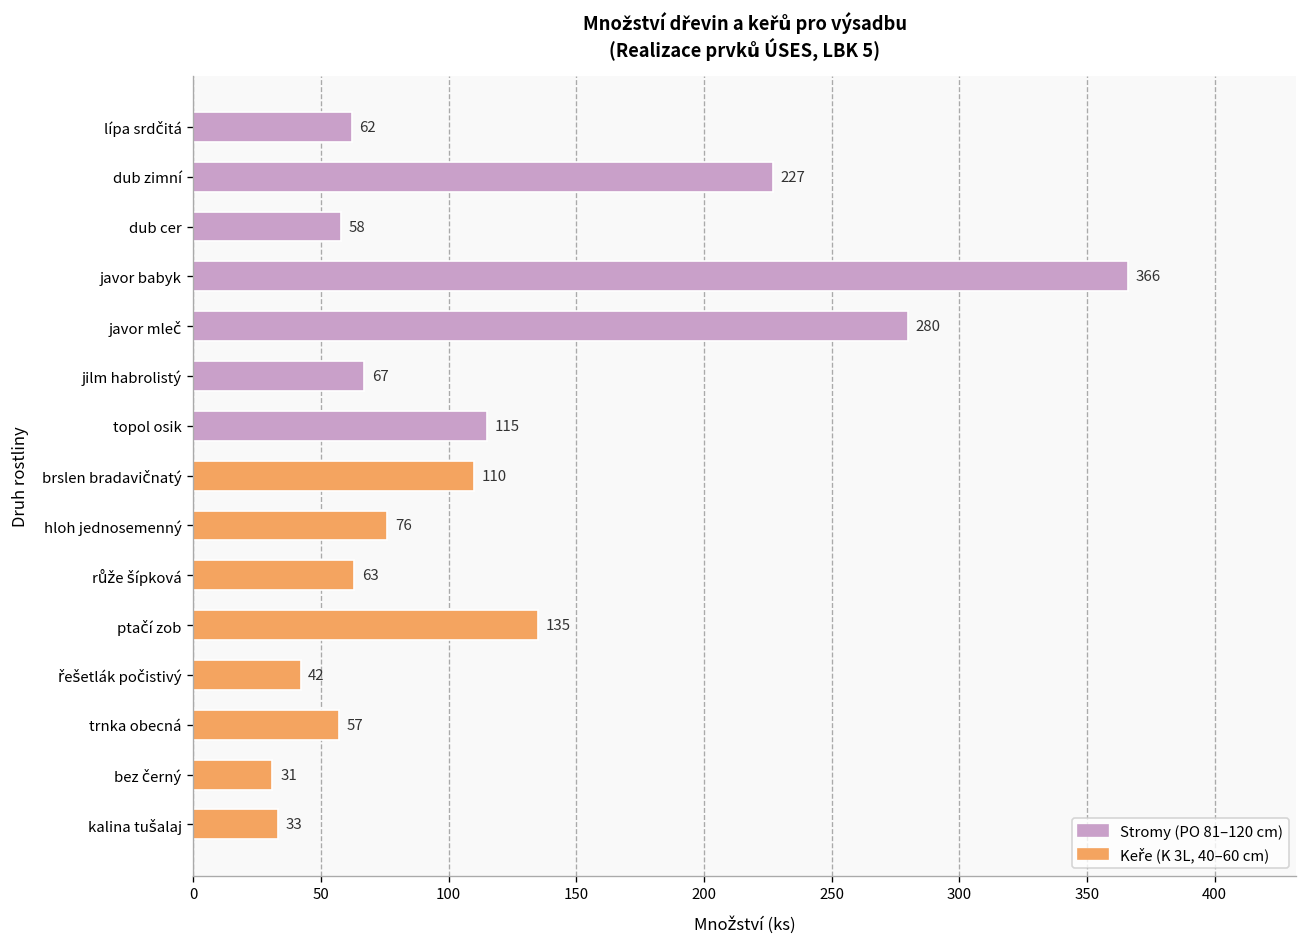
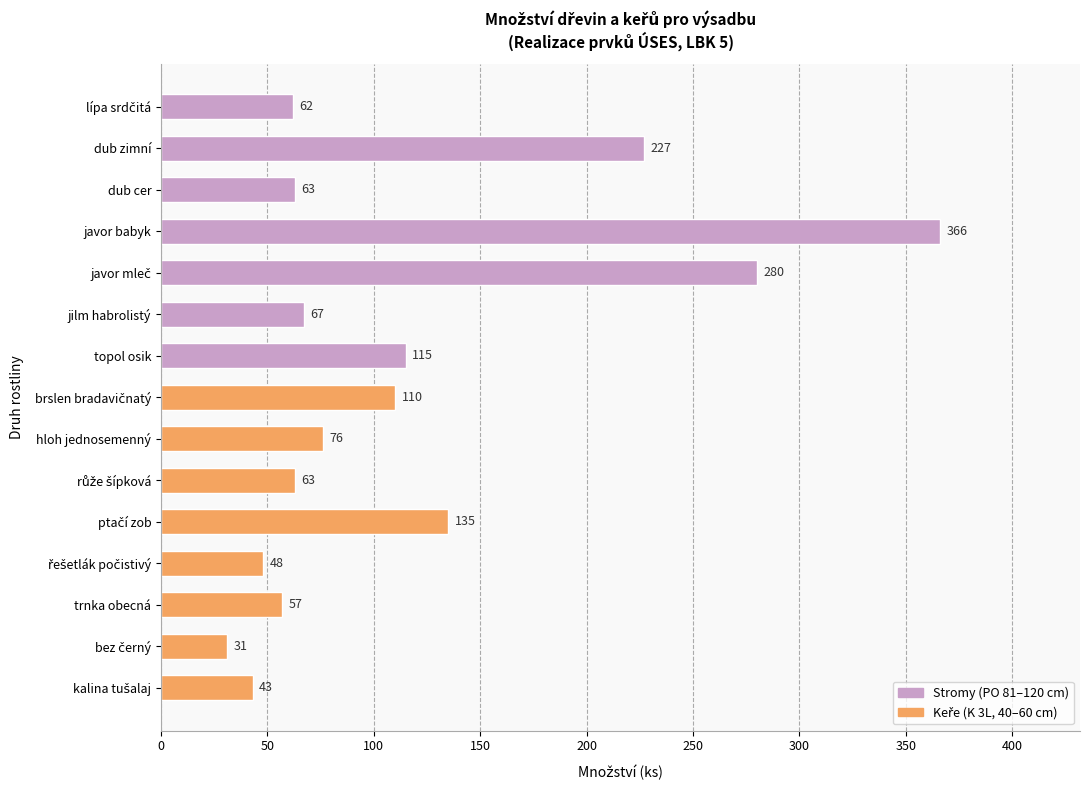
  {
    "lípa srdčitá": 62,
    "dub zimní": 227,
-   "dub cer": 58,
+   "dub cer": 63,
    "javor babyk": 366,
    "javor mleč": 280,
    "jilm habrolistý": 67,
    "topol osik": 115,
    "brslen bradavičnatý": 110,
    "hloh jednosemenný": 76,
    "růže šípková": 63,
    "ptačí zob": 135,
-   "řešetlák počistivý": 42,
+   "řešetlák počistivý": 48,
    "trnka obecná": 57,
    "bez černý": 31,
-   "kalina tušalaj": 33
+   "kalina tušalaj": 43
  }
